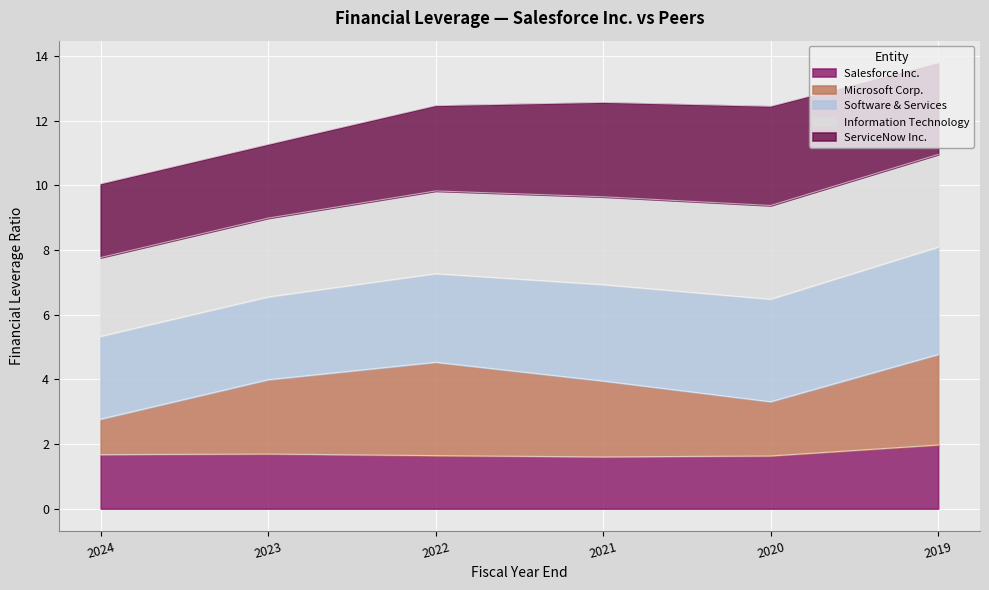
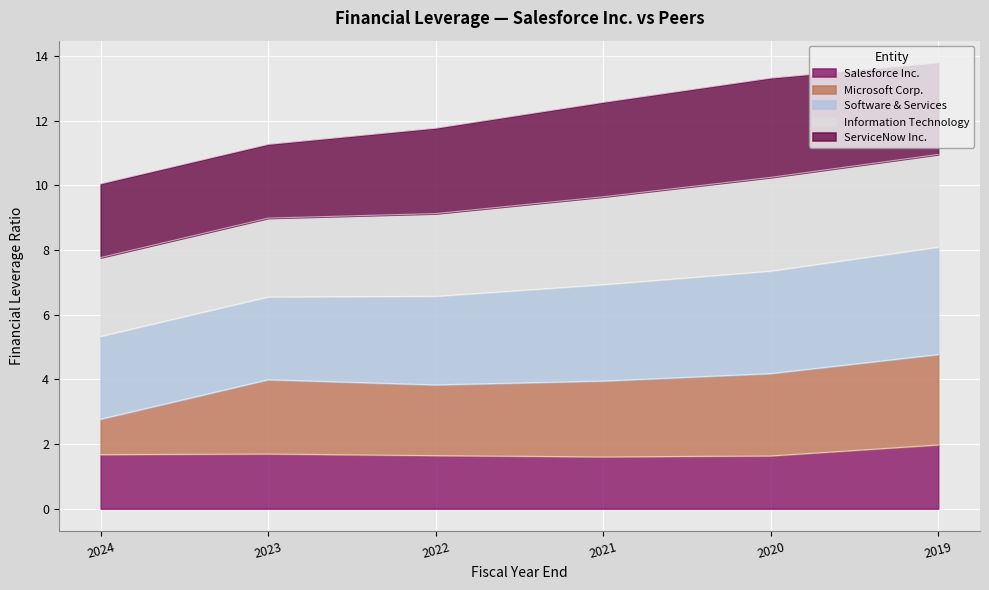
  {
    "Microsoft Corp.": {
      "2024": 1.1,
      "2023": 2.3,
-     "2022": 2.9,
+     "2022": 2.2,
      "2021": 2.4,
-     "2020": 1.7,
+     "2020": 2.6,
      "2019": 2.8
    }
  }
